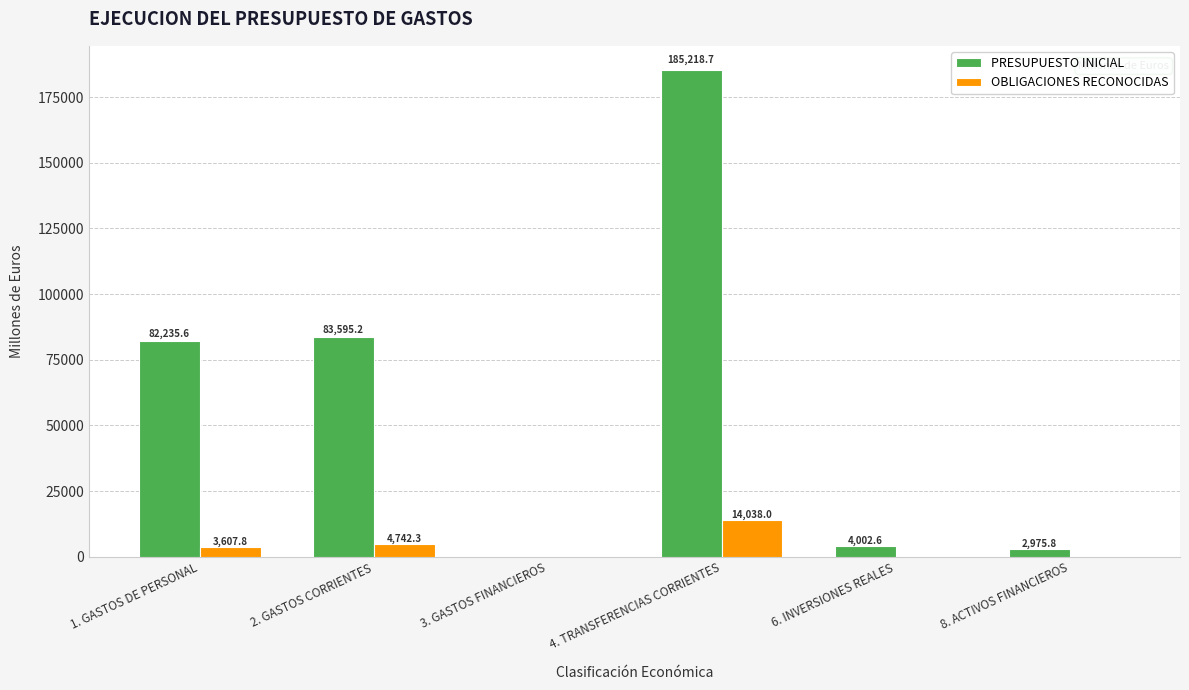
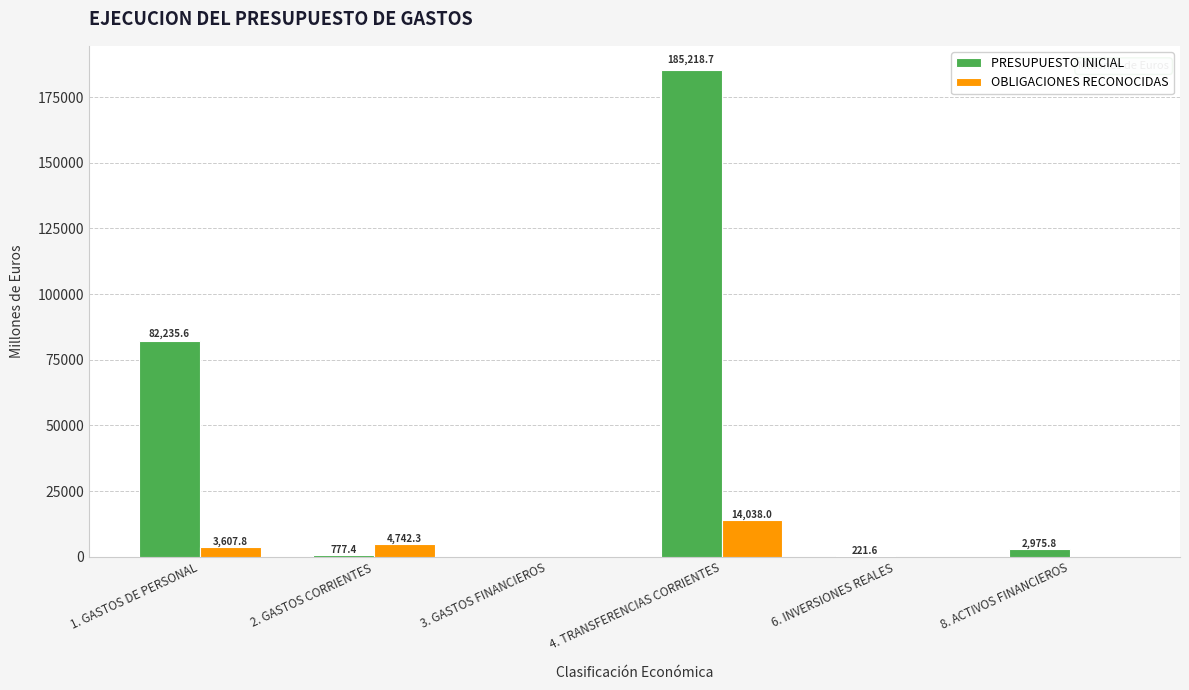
  {
    "PRESUPUESTO INICIAL": {
      "1. GASTOS DE PERSONAL": "82,235.6",
-     "2. GASTOS CORRIENTES": "83,595.2",
+     "2. GASTOS CORRIENTES": "777.4",
      "4. TRANSFERENCIAS CORRIENTES": "185,218.7",
-     "6. INVERSIONES REALES": "4,002.6",
+     "6. INVERSIONES REALES": "221.6",
      "8. ACTIVOS FINANCIEROS": "2,975.8"
    },
    "OBLIGACIONES RECONOCIDAS": {
      "1. GASTOS DE PERSONAL": "3,607.8",
      "2. GASTOS CORRIENTES": "4,742.3",
      "4. TRANSFERENCIAS CORRIENTES": "14,038.0"
    }
  }
